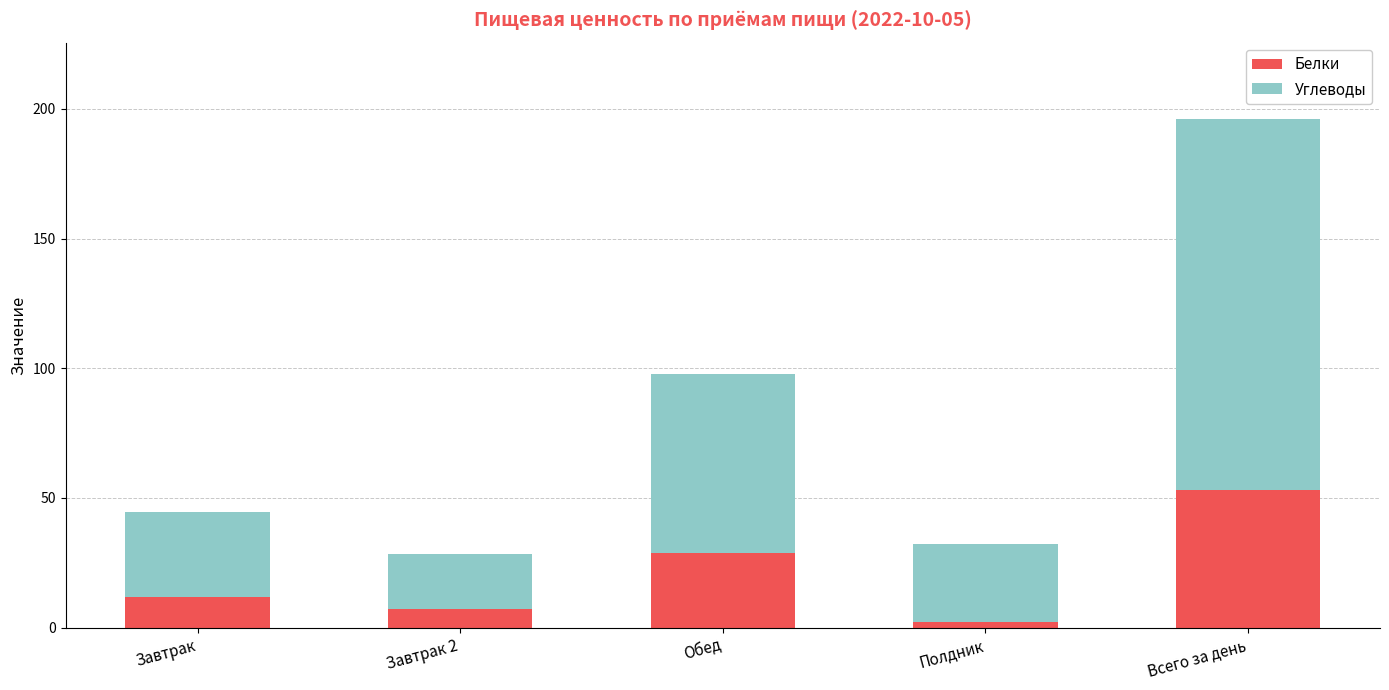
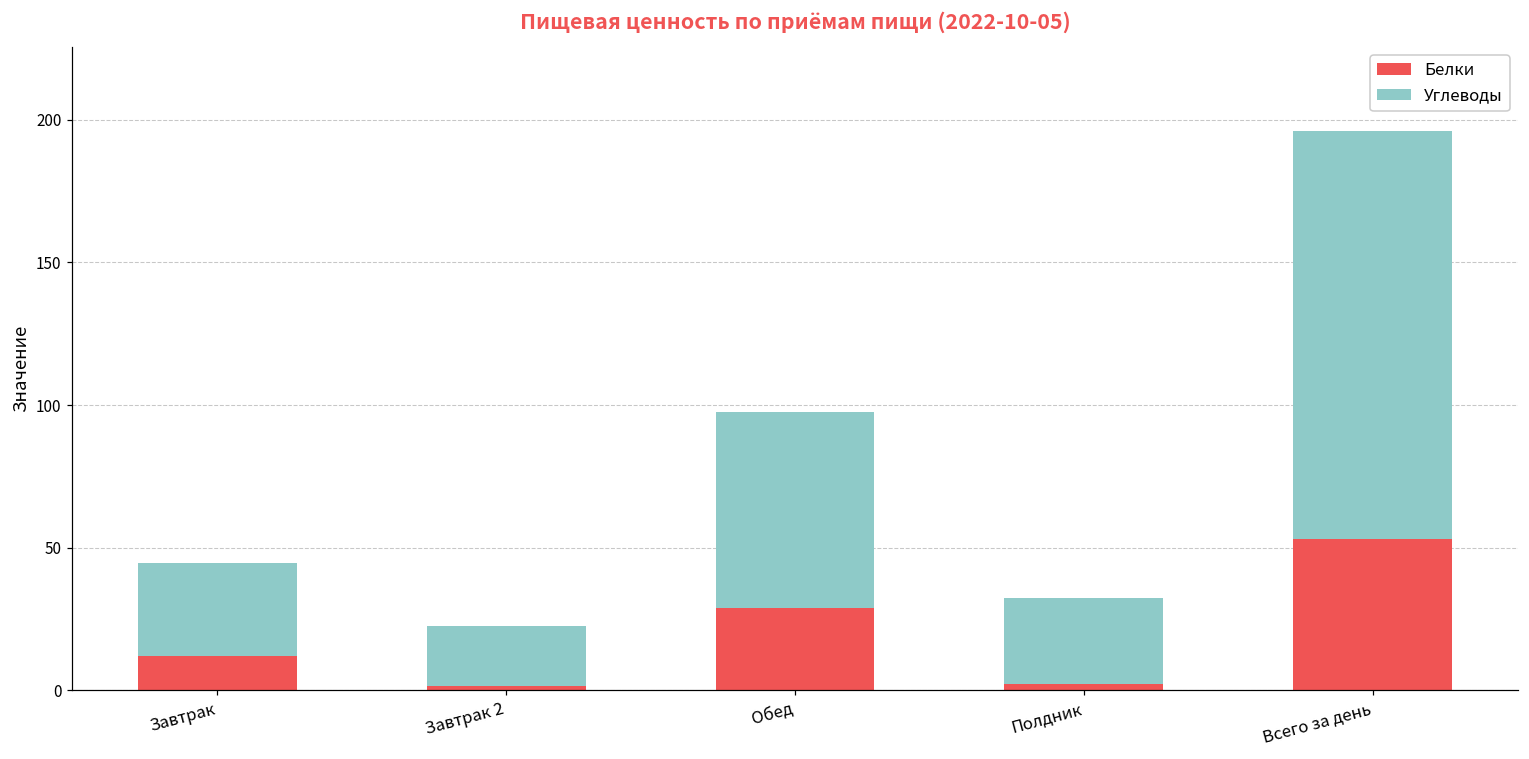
  {
    "Белки": {
      "Завтрак": 12,
-     "Завтрак 2": 7,
+     "Завтрак 2": 2,
      "Обед": 29,
      "Полдник": 2,
      "Всего за день": 53
    },
    "Углеводы": {
      "Завтрак": 33,
      "Завтрак 2": 21,
      "Обед": 69,
      "Полдник": 30,
      "Всего за день": 143
    }
  }
